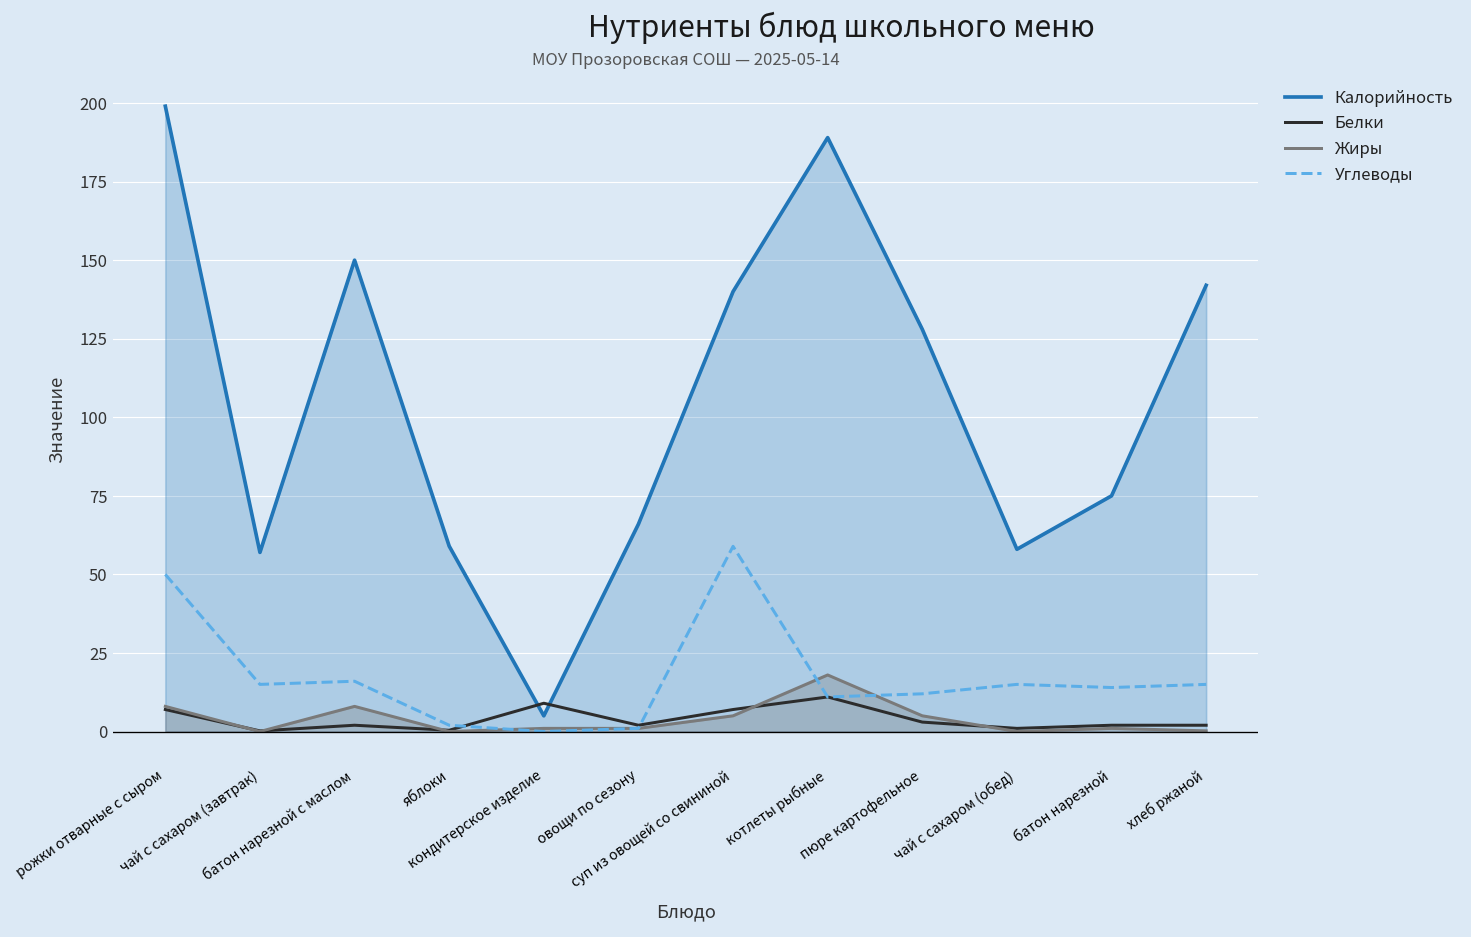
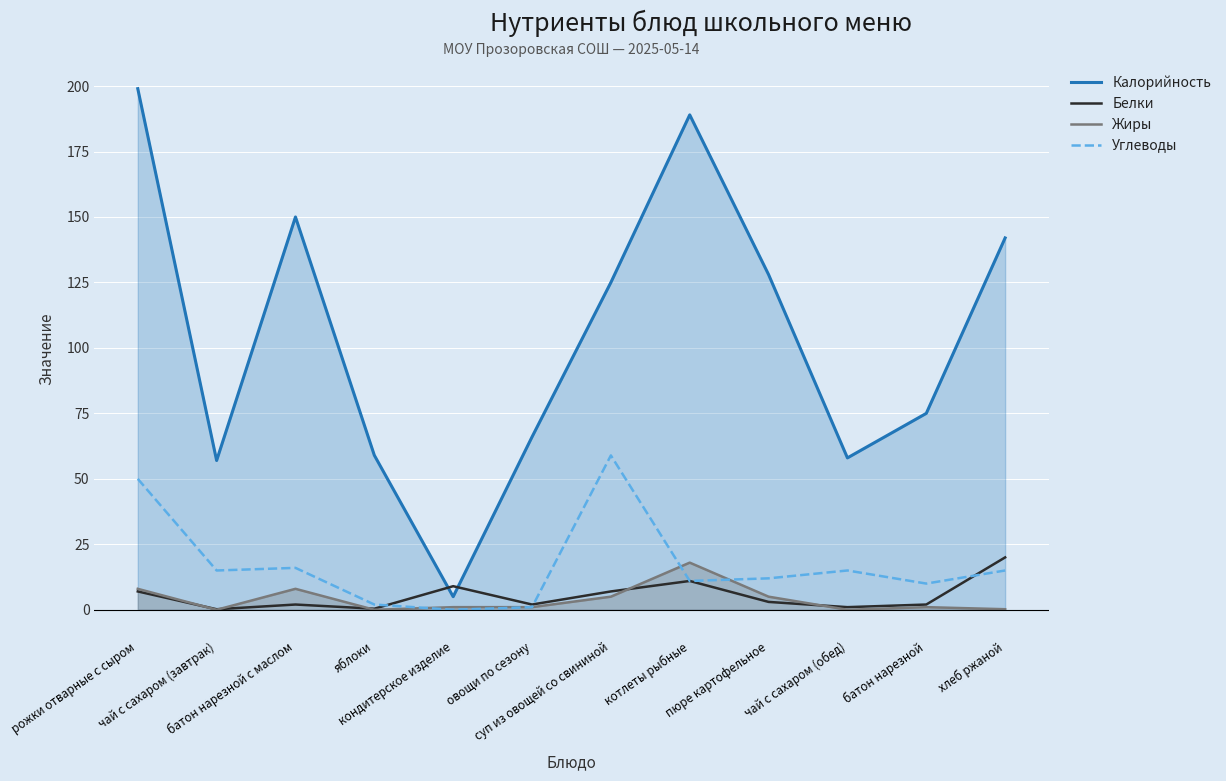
  {
    "Калорийность": {
      "рожки отварные с сыром": 199,
      "чай с сахаром (завтрак)": 57,
      "батон нарезной с маслом": 150,
      "яблоки": 59,
      "кондитерское изделие": 5,
      "овощи по сезону": 66,
-     "суп из овощей со свининой": 140,
+     "суп из овощей со свининой": 125,
      "котлеты рыбные": 189,
      "пюре картофельное": 128,
      "чай с сахаром (обед)": 58,
      "батон нарезной": 75,
      "хлеб ржаной": 142
    },
    "Белки": {
      "рожки отварные с сыром": 7,
      "батон нарезной с маслом": 2,
      "кондитерское изделие": 9,
      "овощи по сезону": 2,
      "суп из овощей со свининой": 7,
      "пюре картофельное": 3,
      "чай с сахаром (обед)": 1,
      "батон нарезной": 2,
-     "хлеб ржаной": 2
+     "хлеб ржаной": 20
    },
    "Жиры": {
      "рожки отварные с сыром": 8,
      "батон нарезной с маслом": 8,
      "кондитерское изделие": 1,
      "суп из овощей со свининой": 5,
      "котлеты рыбные": 18,
      "пюре картофельное": 5,
      "чай с сахаром (обед)": 0,
      "батон нарезной": 1,
      "хлеб ржаной": 0
    },
    "Углеводы": {
      "рожки отварные с сыром": 50,
      "чай с сахаром (завтрак)": 15,
      "батон нарезной с маслом": 16,
      "яблоки": 2,
      "кондитерское изделие": 0,
      "суп из овощей со свининой": 59,
      "пюре картофельное": 12,
      "чай с сахаром (обед)": 15,
-     "батон нарезной": 14,
+     "батон нарезной": 10,
      "хлеб ржаной": 15
    }
  }
